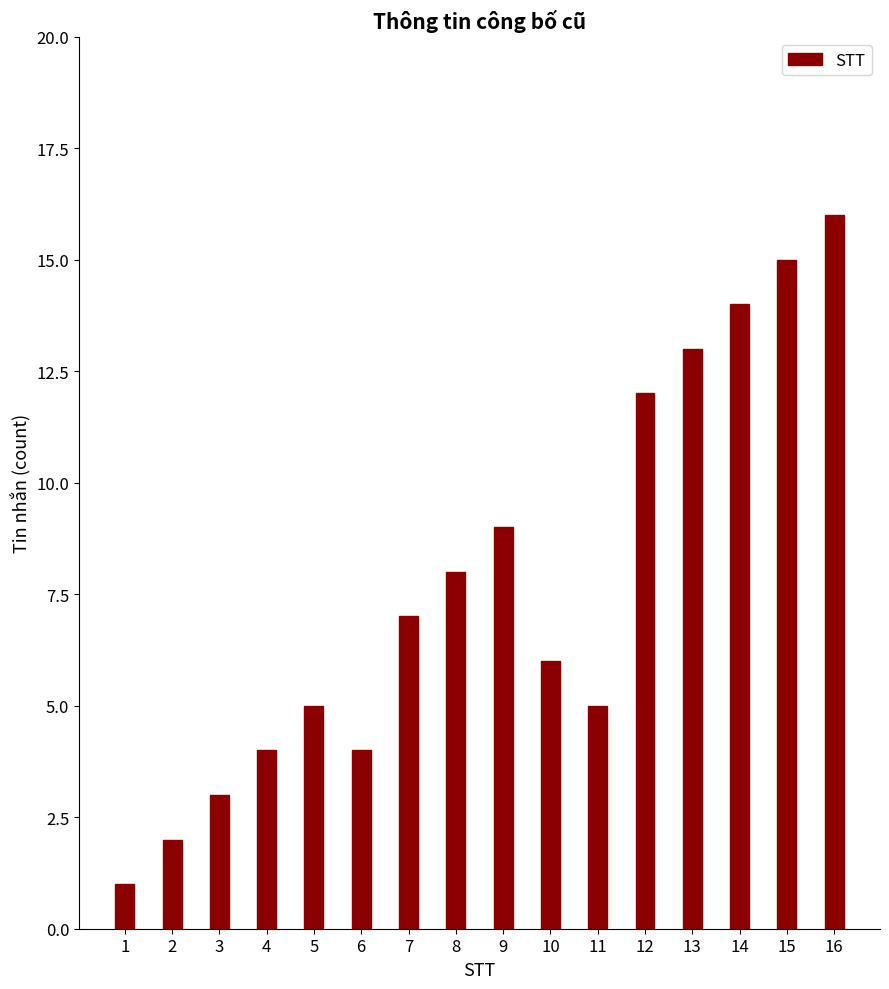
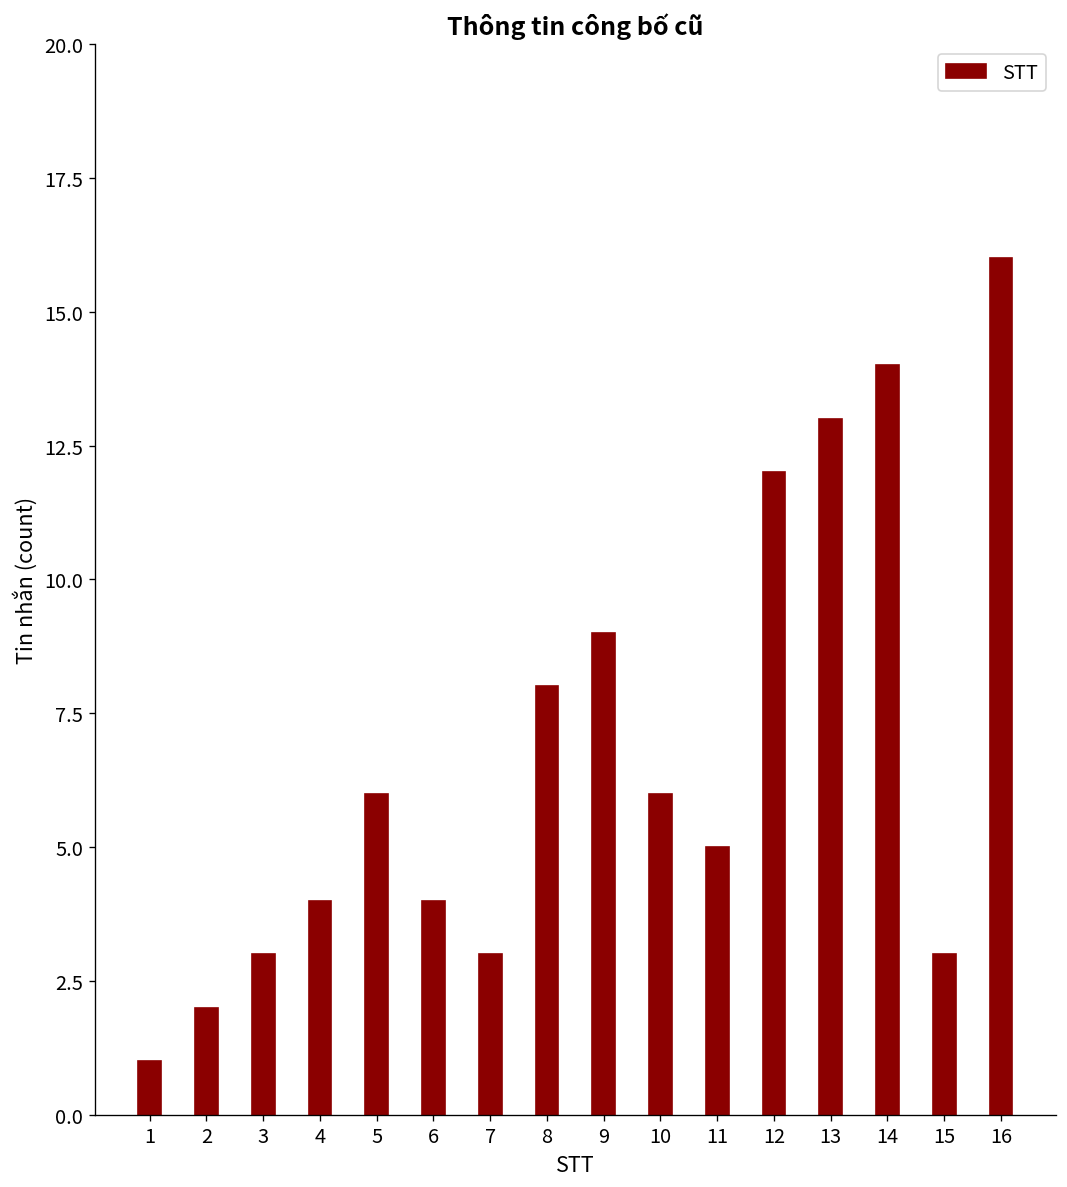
  {
    "1": 1,
    "2": 2,
    "3": 3,
    "4": 4,
-   "5": 5,
+   "5": 6,
    "6": 4,
-   "7": 7,
+   "7": 3,
    "8": 8,
    "9": 9,
    "10": 6,
    "11": 5,
    "12": 12,
    "13": 13,
    "14": 14,
-   "15": 15,
+   "15": 3,
    "16": 16
  }
